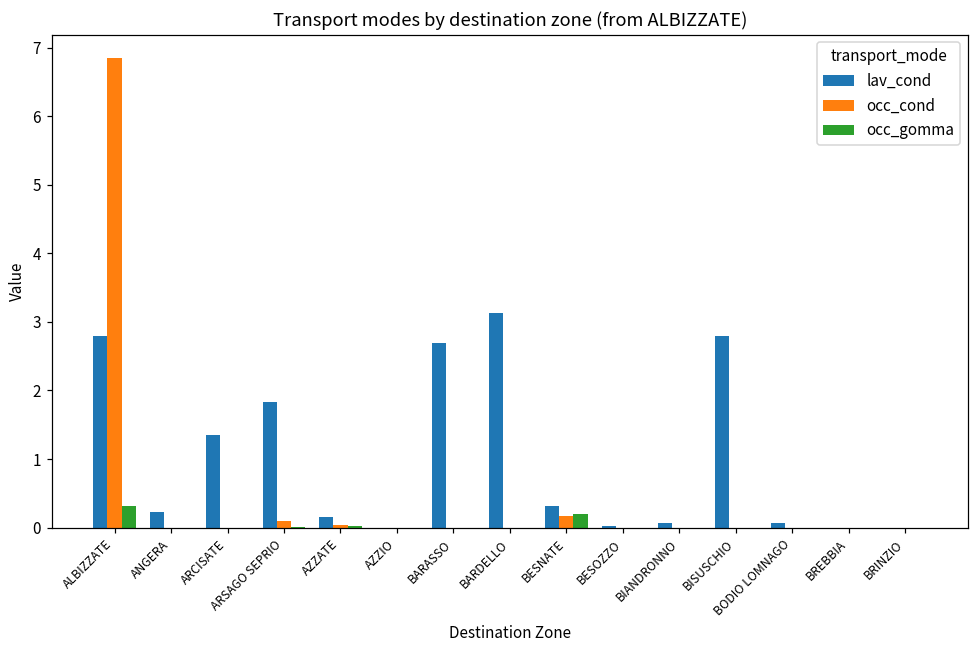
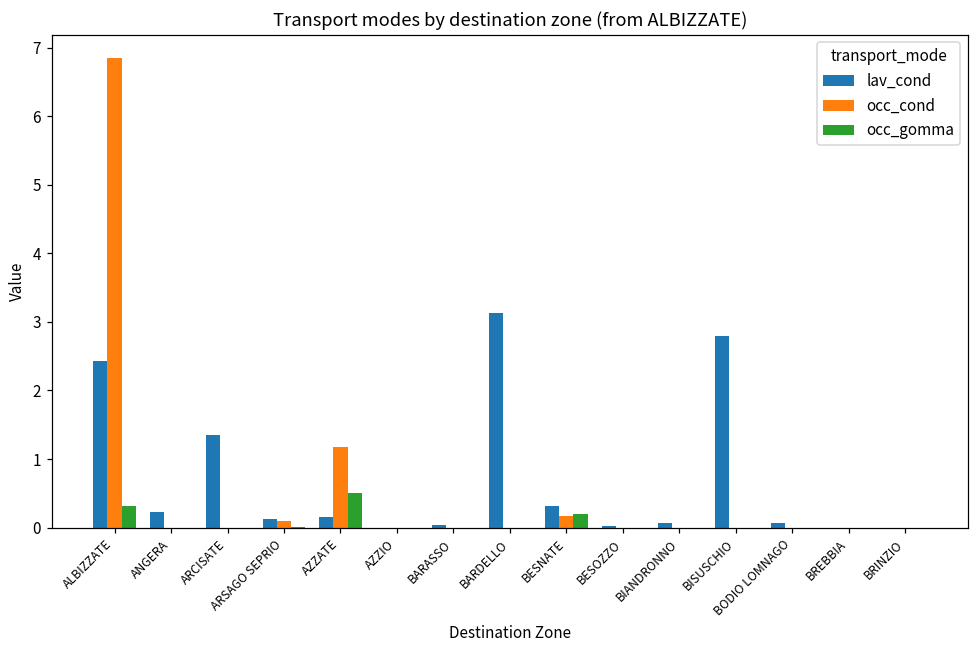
  {
    "lav_cond": {
-     "ALBIZZATE": 2.8,
+     "ALBIZZATE": 2.4,
      "ANGERA": 0.2,
      "ARCISATE": 1.4,
-     "ARSAGO SEPRIO": 1.8,
+     "ARSAGO SEPRIO": 0.1,
      "AZZATE": 0.2,
      "AZZIO": 0.0,
-     "BARASSO": 2.7,
+     "BARASSO": 0.0,
      "BARDELLO": 3.1,
      "BESNATE": 0.3,
      "BIANDRONNO": 0.1,
      "BISUSCHIO": 2.8,
      "BODIO LOMNAGO": 0.1,
      "BREBBIA": 0.0,
      "BRINZIO": 0.0
    },
    "occ_cond": {
      "ALBIZZATE": 6.9,
      "ANGERA": 0.0,
      "ARCISATE": 0.0,
      "ARSAGO SEPRIO": 0.1,
-     "AZZATE": 0.0,
+     "AZZATE": 1.2,
      "AZZIO": 0.0,
      "BARASSO": 0.0,
      "BARDELLO": 0.0,
      "BESNATE": 0.2,
      "BESOZZO": 0.0,
      "BIANDRONNO": 0.0,
      "BISUSCHIO": 0.0,
      "BODIO LOMNAGO": 0.0,
      "BREBBIA": 0.0,
      "BRINZIO": 0.0
    },
    "occ_gomma": {
      "ALBIZZATE": 0.3,
      "ANGERA": 0.0,
      "ARCISATE": 0.0,
-     "AZZATE": 0.0,
+     "AZZATE": 0.5,
      "AZZIO": 0.0,
      "BARASSO": 0.0,
      "BARDELLO": 0.0,
      "BESNATE": 0.2,
      "BESOZZO": 0.0,
      "BIANDRONNO": 0.0,
      "BISUSCHIO": 0.0,
      "BODIO LOMNAGO": 0.0,
      "BREBBIA": 0.0,
      "BRINZIO": 0.0
    }
  }
